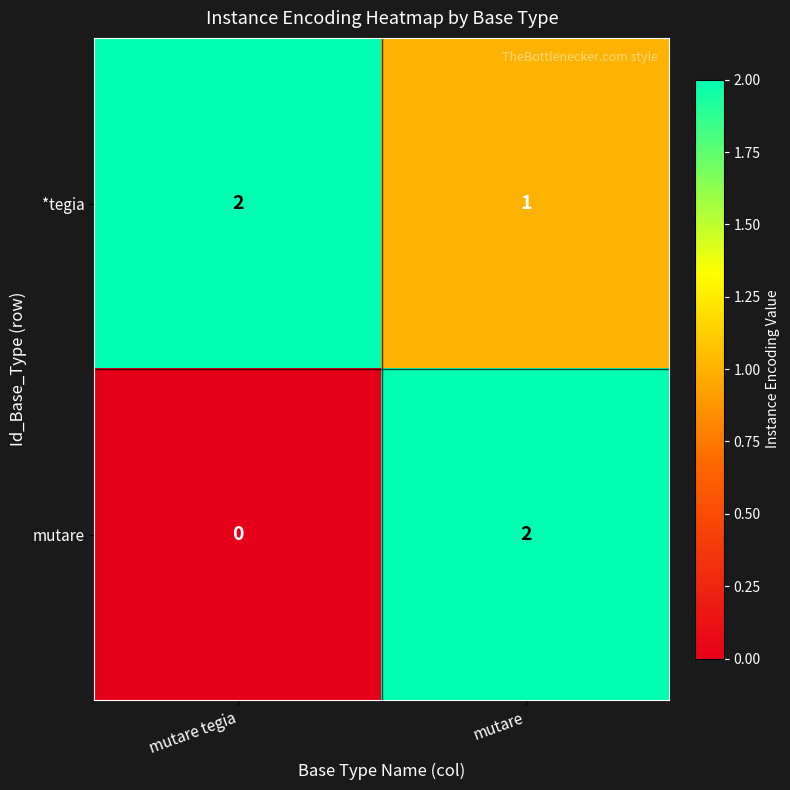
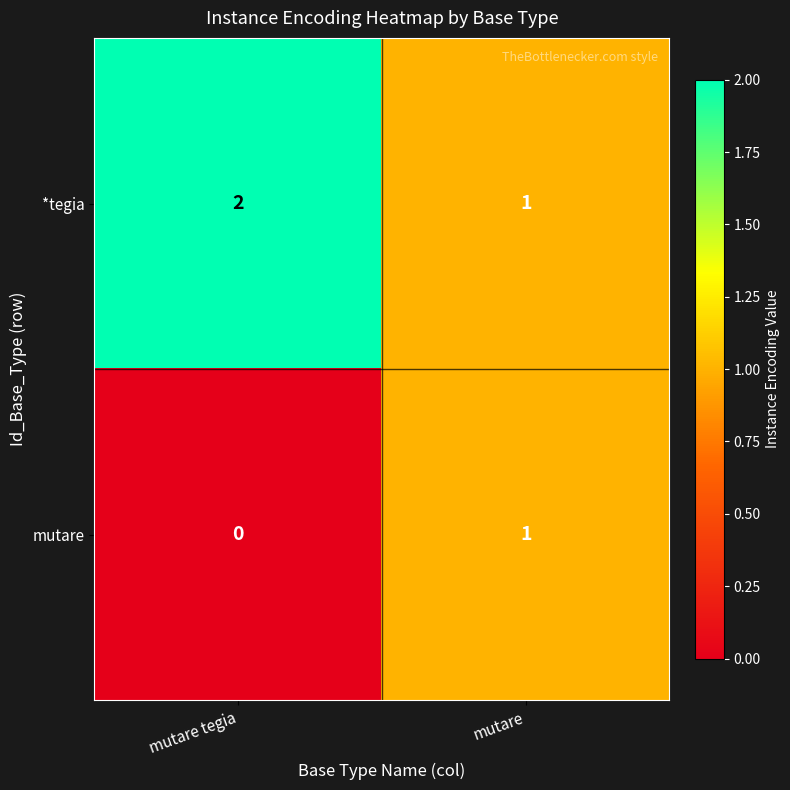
  {
    "*tegia": {
      "mutare tegia": 2
    },
    "mutare": {
      "mutare tegia": 0,
-     "mutare": 2
+     "mutare": 1
    }
  }
